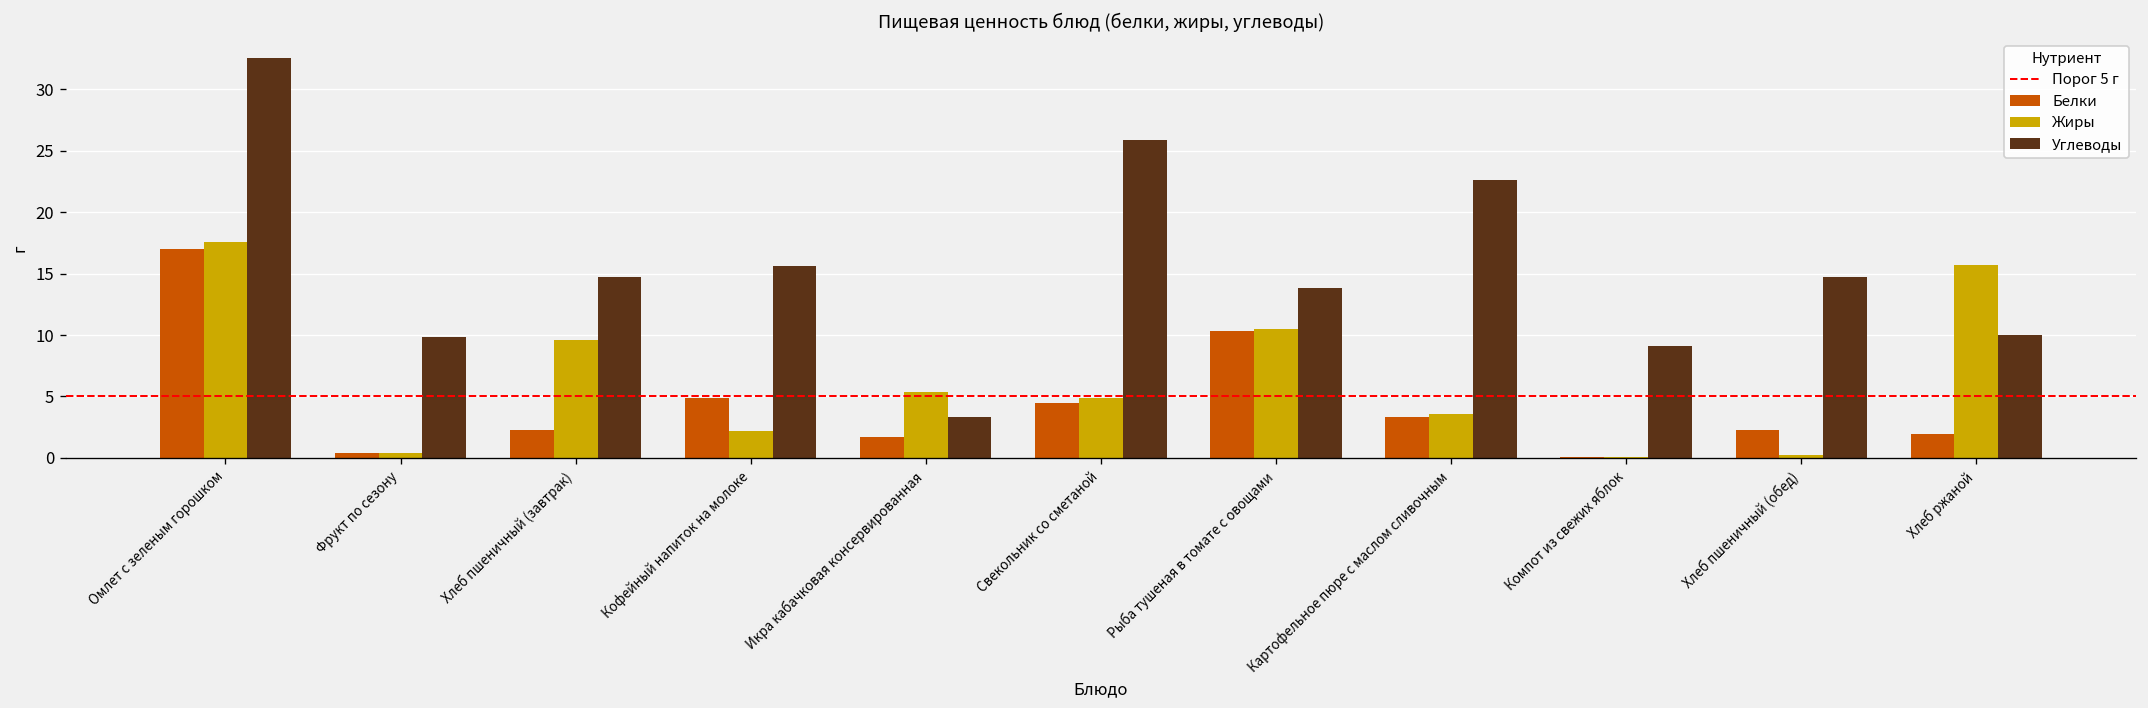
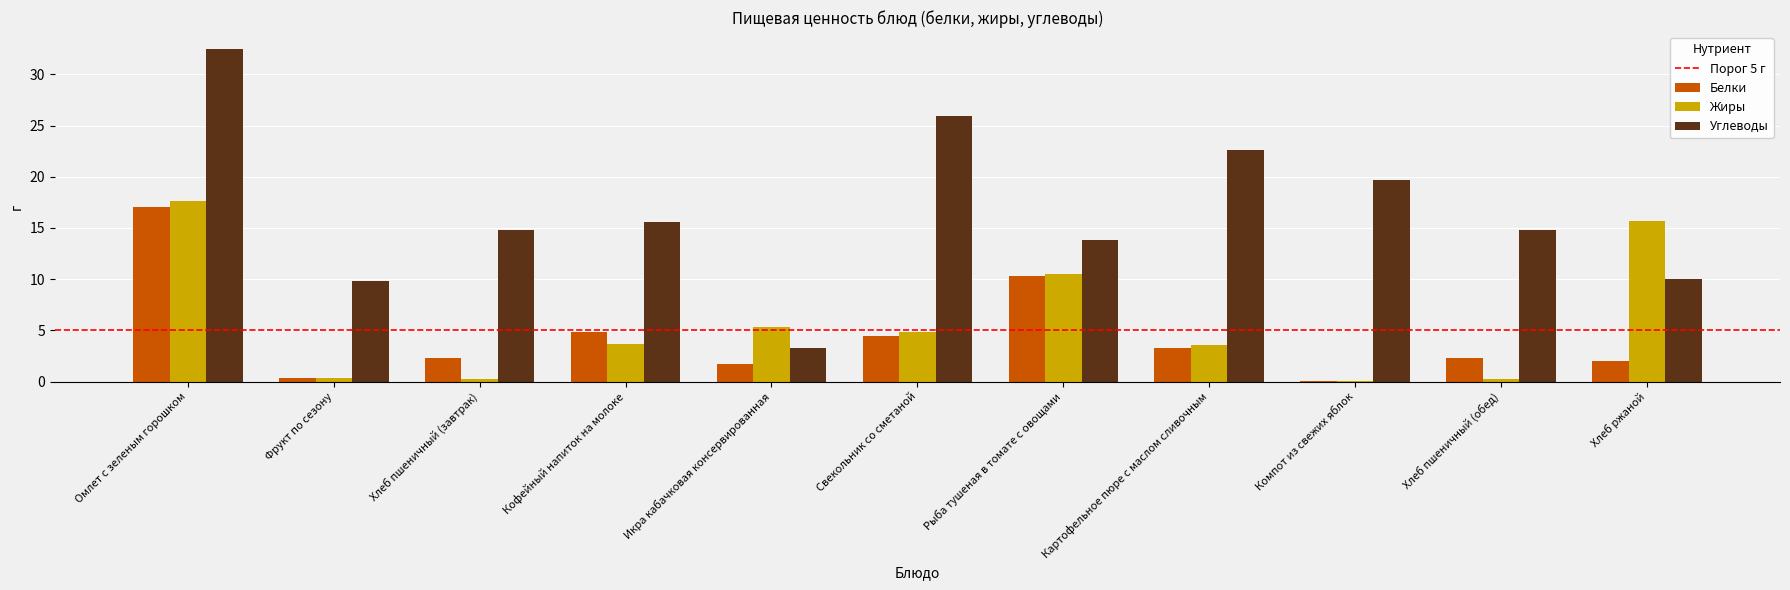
  {
    "Белки": {
      "Омлет с зеленым горошком": 17.0,
      "Фрукт по сезону": 0.4,
      "Хлеб пшеничный (завтрак)": 2.3,
      "Кофейный напиток на молоке": 4.8,
      "Икра кабачковая консервированная": 1.7,
      "Свекольник со сметаной": 4.5,
      "Рыба тушеная в томате с овощами": 10.3,
      "Картофельное пюре с маслом сливочным": 3.3,
      "Хлеб пшеничный (обед)": 2.3,
      "Хлеб ржаной": 2.0
    },
    "Жиры": {
      "Омлет с зеленым горошком": 17.6,
      "Фрукт по сезону": 0.4,
-     "Хлеб пшеничный (завтрак)": 9.6,
-     "Кофейный напиток на молоке": 2.2,
+     "Хлеб пшеничный (завтрак)": 0.2,
+     "Кофейный напиток на молоке": 3.7,
      "Икра кабачковая консервированная": 5.3,
      "Свекольник со сметаной": 4.8,
      "Рыба тушеная в томате с овощами": 10.5,
      "Картофельное пюре с маслом сливочным": 3.6,
      "Хлеб ржаной": 15.7
    },
    "Углеводы": {
      "Омлет с зеленым горошком": 32.5,
      "Фрукт по сезону": 9.8,
      "Хлеб пшеничный (завтрак)": 14.8,
      "Кофейный напиток на молоке": 15.6,
      "Икра кабачковая консервированная": 3.3,
      "Свекольник со сметаной": 25.9,
      "Рыба тушеная в томате с овощами": 13.9,
      "Картофельное пюре с маслом сливочным": 22.6,
-     "Компот из свежих яблок": 9.1,
+     "Компот из свежих яблок": 19.7,
      "Хлеб пшеничный (обед)": 14.8,
      "Хлеб ржаной": 10.0
    }
  }
